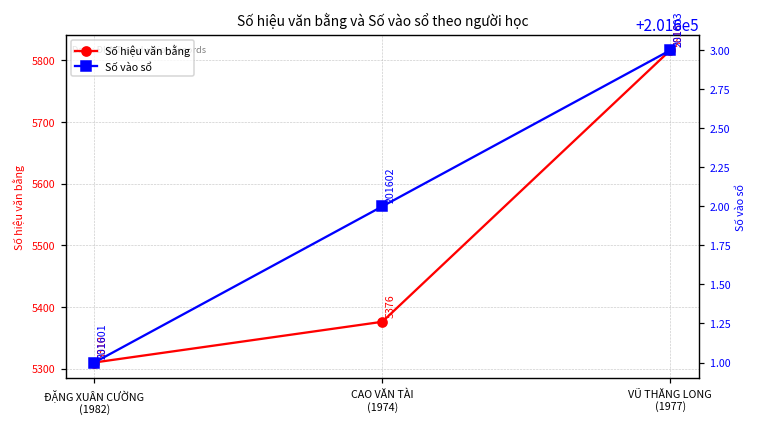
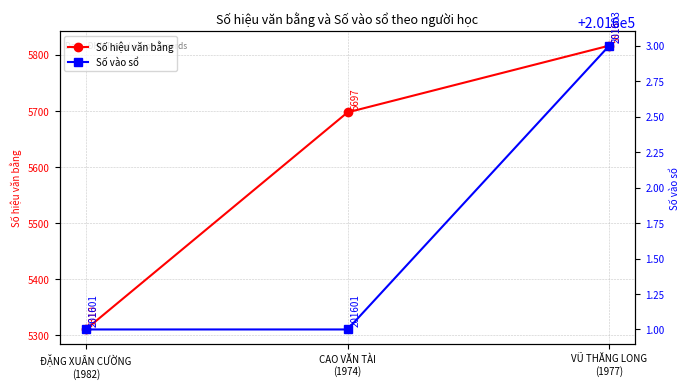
  {
    "Số hiệu văn bằng": {
-     "CAO VĂN TÀI (1974)": 5376
+     "CAO VĂN TÀI (1974)": 5697
    },
    "Số vào sổ": {
-     "CAO VĂN TÀI (1974)": 201602
+     "CAO VĂN TÀI (1974)": 201601
    }
  }
